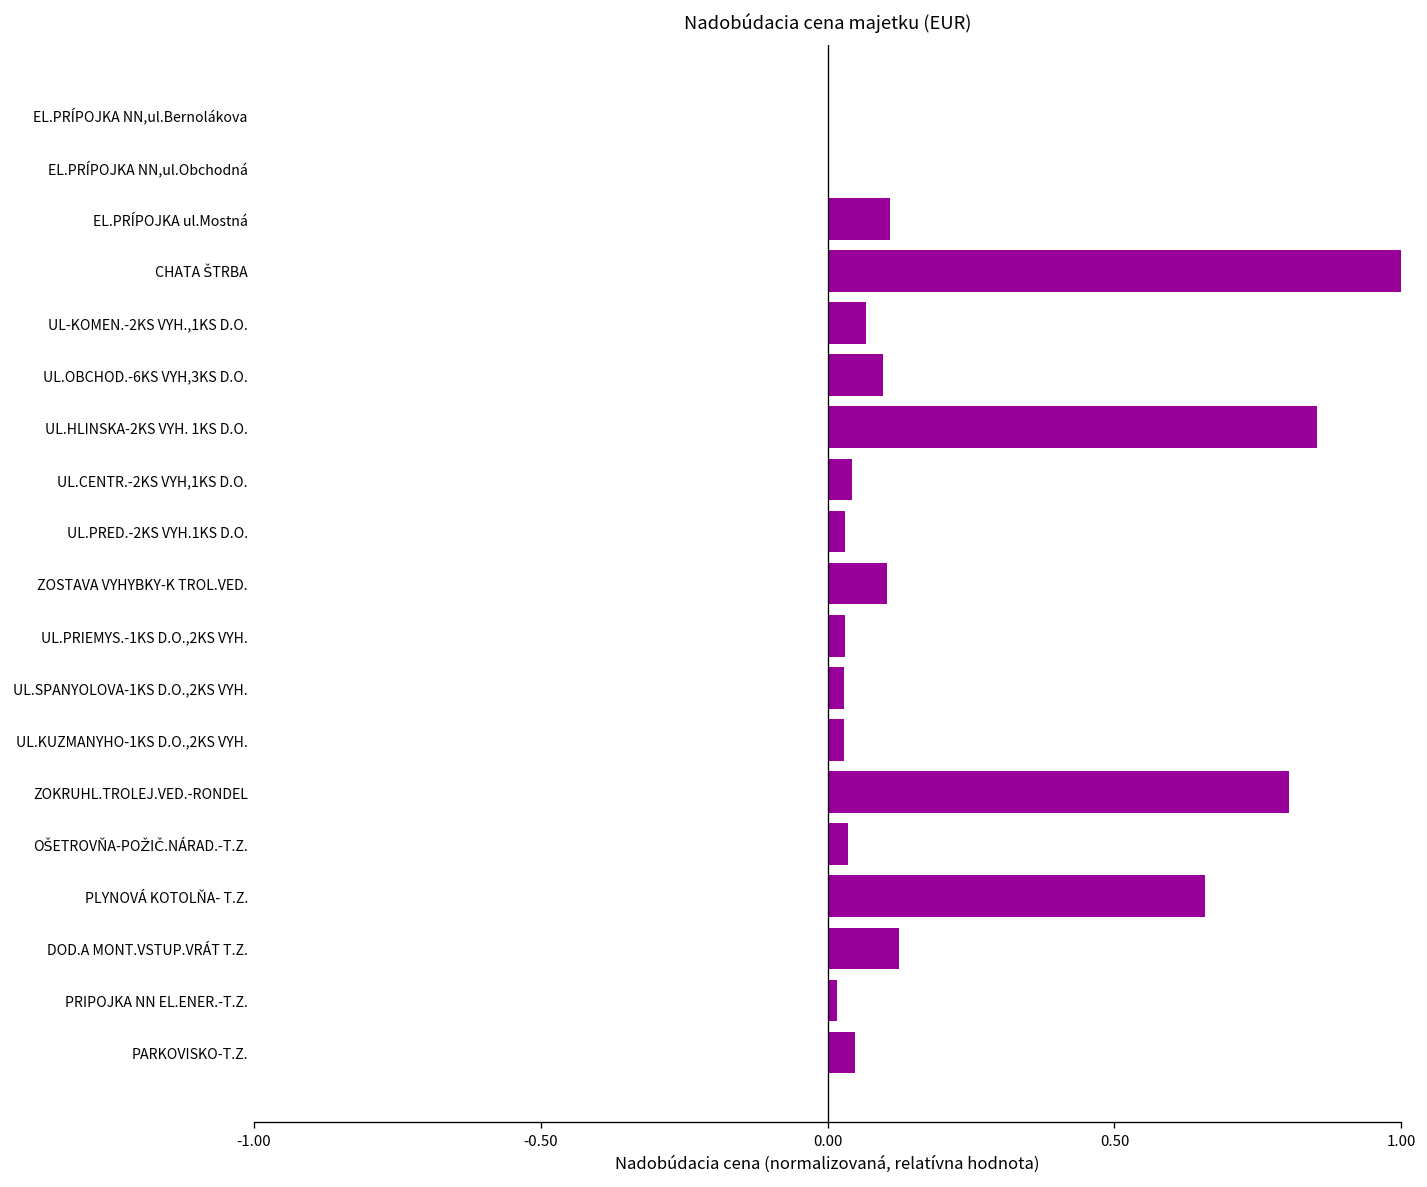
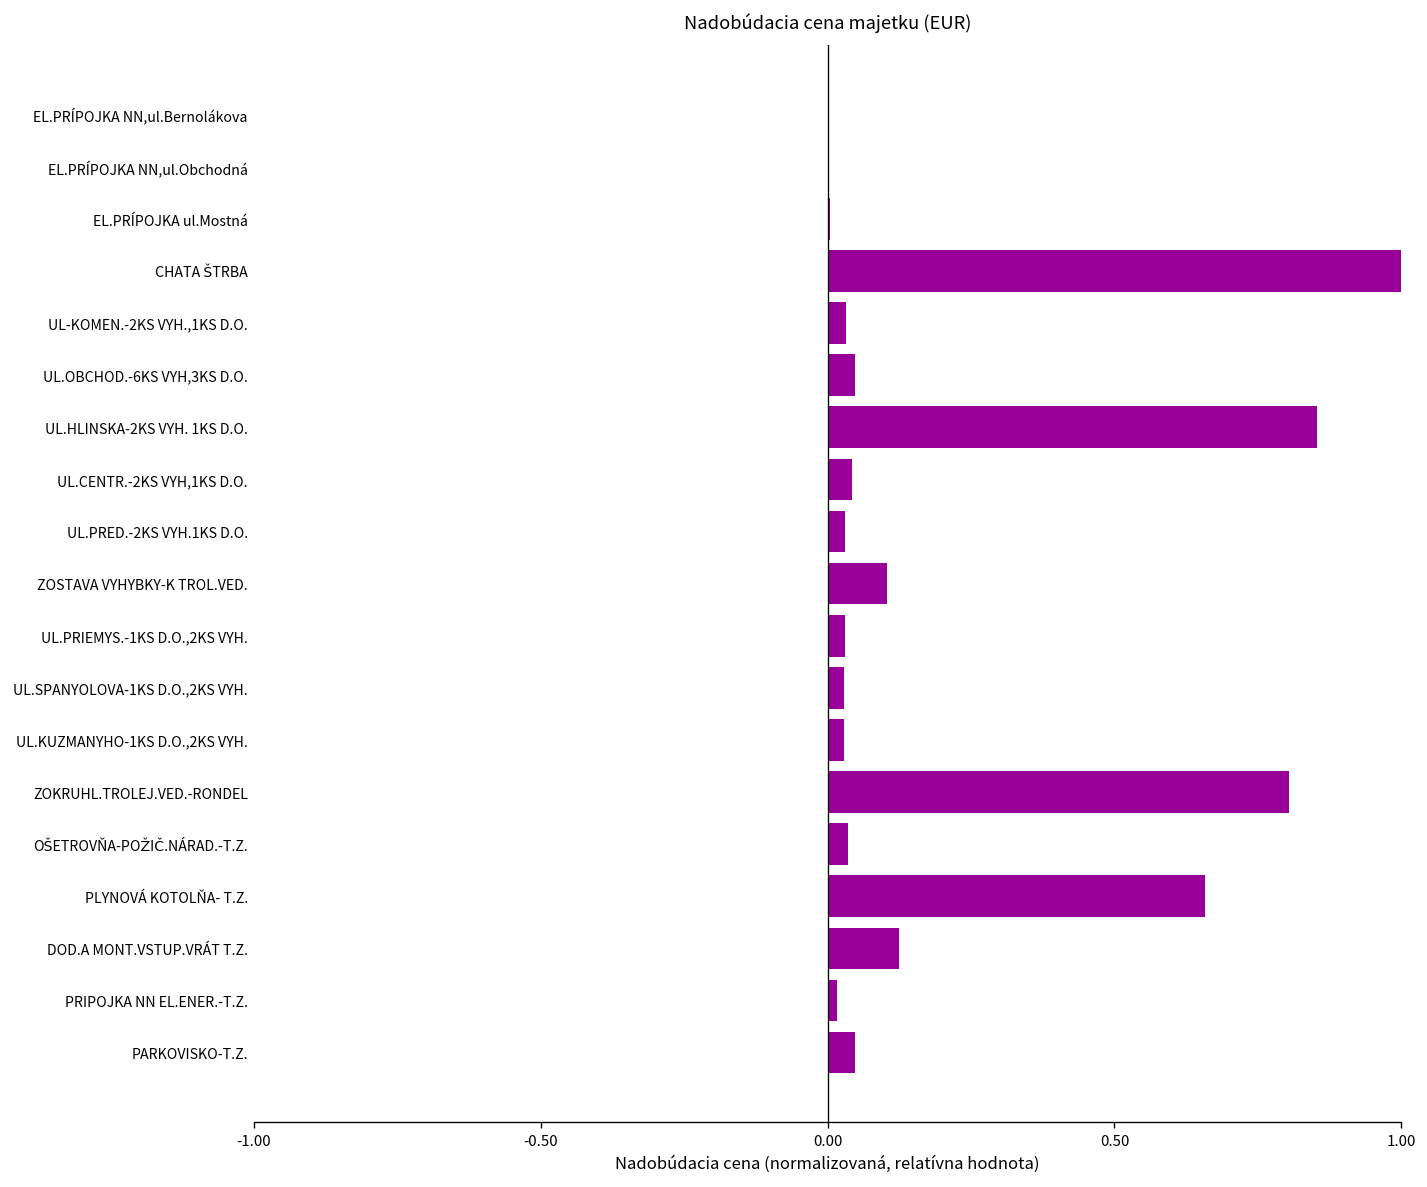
  {
-   "EL.PRÍPOJKA ul.Mostná": 0.11,
+   "EL.PRÍPOJKA ul.Mostná": 0.00,
    "CHATA ŠTRBA": 1.00,
-   "UL-KOMEN.-2KS VYH.,1KS D.O.": 0.07,
-   "UL.OBCHOD.-6KS VYH,3KS D.O.": 0.10,
+   "UL-KOMEN.-2KS VYH.,1KS D.O.": 0.03,
+   "UL.OBCHOD.-6KS VYH,3KS D.O.": 0.05,
    "UL.HLINSKA-2KS VYH. 1KS D.O.": 0.85,
    "UL.CENTR.-2KS VYH,1KS D.O.": 0.04,
    "UL.PRED.-2KS VYH.1KS D.O.": 0.03,
    "ZOSTAVA VYHYBKY-K TROL.VED.": 0.10,
    "UL.PRIEMYS.-1KS D.O.,2KS VYH.": 0.03,
    "UL.SPANYOLOVA-1KS D.O.,2KS VYH.": 0.03,
    "UL.KUZMANYHO-1KS D.O.,2KS VYH.": 0.03,
    "ZOKRUHL.TROLEJ.VED.-RONDEL": 0.80,
    "OŠETROVŇA-POŽIČ.NÁRAD.-T.Z.": 0.04,
    "PLYNOVÁ KOTOLŇA- T.Z.": 0.66,
    "DOD.A MONT.VSTUP.VRÁT T.Z.": 0.13,
    "PRIPOJKA NN EL.ENER.-T.Z.": 0.02,
    "PARKOVISKO-T.Z.": 0.05
  }
